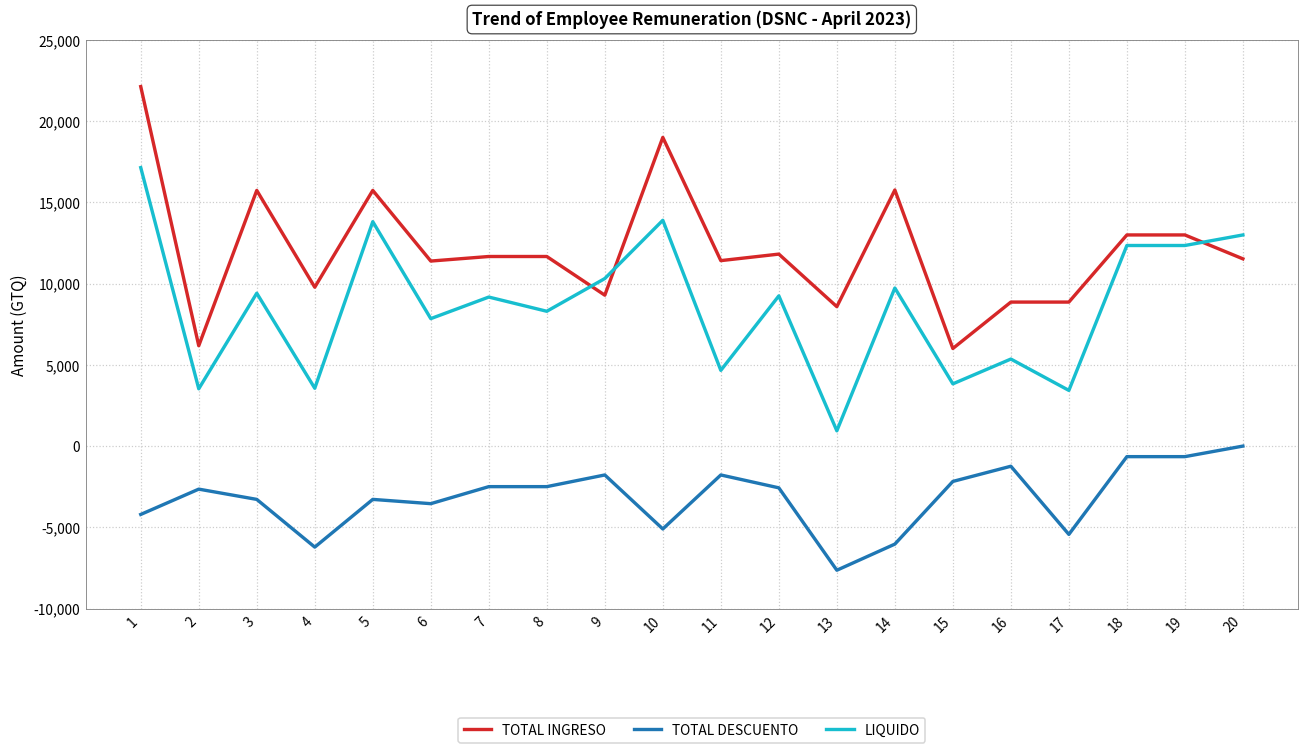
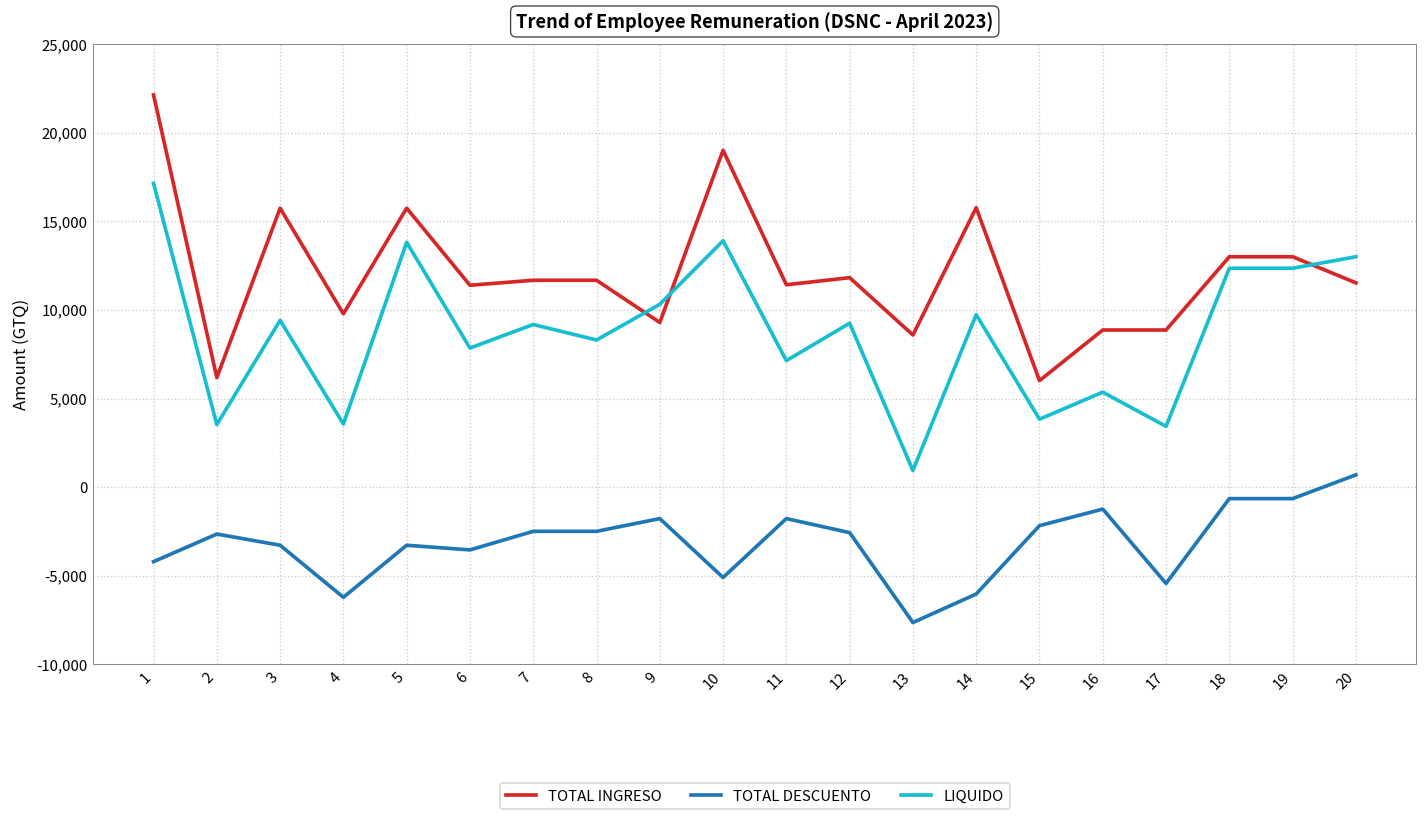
  {
    "TOTAL INGRESO": {
      "1": "22,100",
      "2": "6,200",
      "3": "15,700",
      "4": "9,800",
      "5": "15,700",
      "6": "11,400",
      "7": "11,700",
      "8": "11,700",
      "9": "9,300",
      "10": "19,000",
      "11": "11,400",
      "12": "11,800",
      "13": "8,600",
      "14": "15,800",
      "15": "6,000",
      "16": "8,900",
      "17": "8,900",
      "18": "13,000",
      "19": "13,000",
      "20": "11,500"
    },
    "TOTAL DESCUENTO": {
      "1": "-4,200",
      "2": "-2,700",
      "3": "-3,300",
      "4": "-6,200",
      "5": "-3,300",
      "6": "-3,500",
      "7": "-2,500",
      "8": "-2,500",
      "9": "-1,800",
      "10": "-5,100",
      "11": "-1,800",
      "12": "-2,600",
      "13": "-7,600",
      "14": "-6,000",
      "15": "-2,200",
      "16": "-1,200",
      "17": "-5,400",
      "18": "-700",
      "19": "-700",
-     "20": "0"
+     "20": "700"
    },
    "LIQUIDO": {
      "1": "17,100",
      "2": "3,500",
      "3": "9,400",
      "4": "3,600",
      "5": "13,800",
      "6": "7,800",
      "7": "9,200",
      "8": "8,300",
      "9": "10,300",
      "10": "13,900",
-     "11": "4,700",
+     "11": "7,100",
      "12": "9,200",
      "13": "900",
      "14": "9,700",
      "15": "3,800",
      "16": "5,400",
      "17": "3,400",
      "18": "12,400",
      "19": "12,400",
      "20": "13,000"
    }
  }
